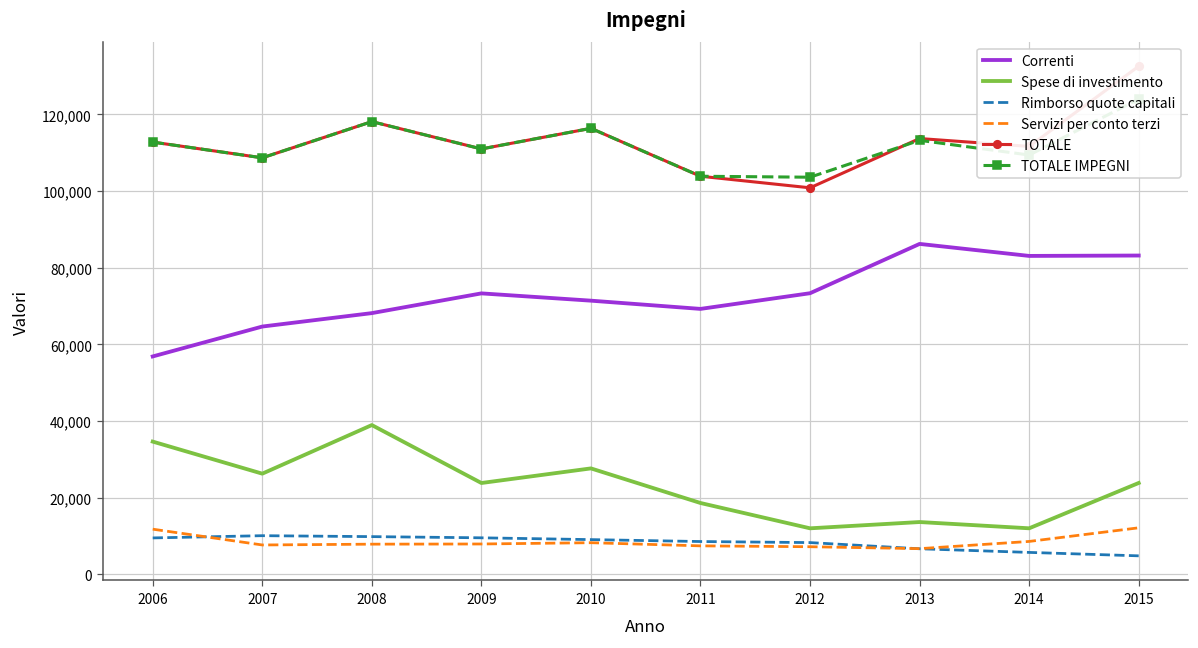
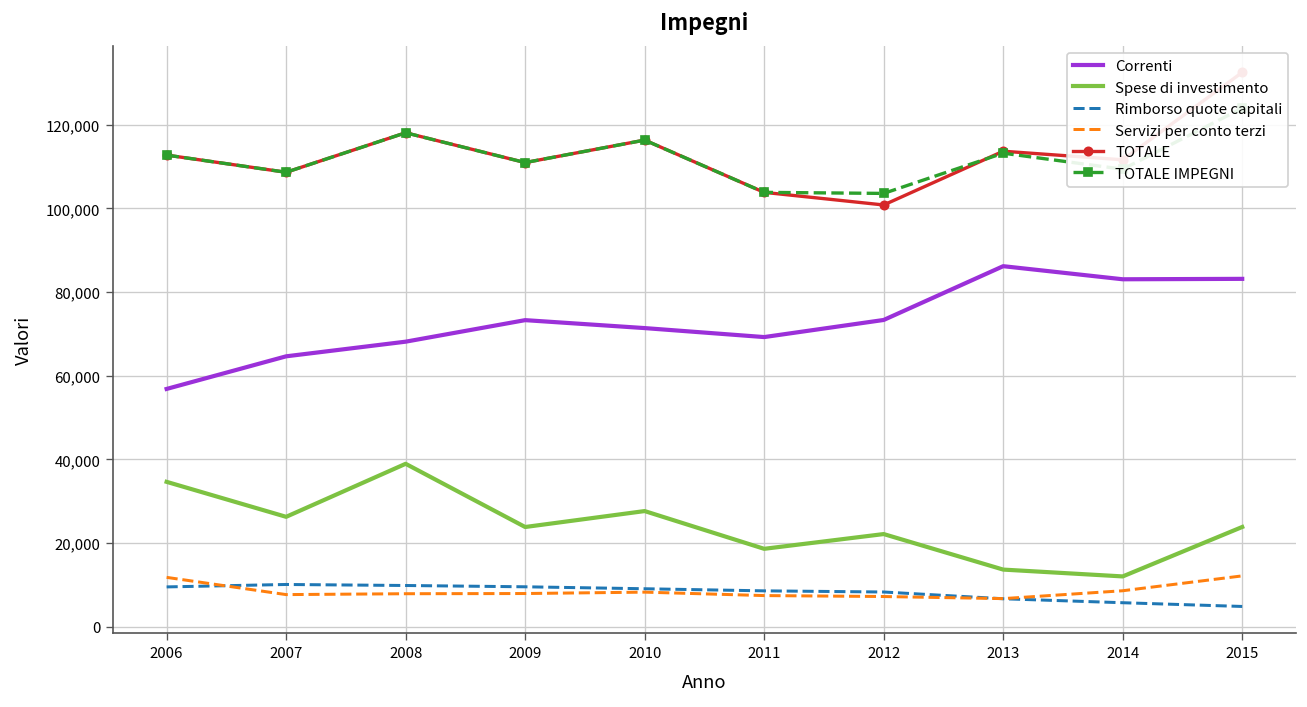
  {
    "Correnti": {
      "2006": "57,000",
      "2007": "65,000",
      "2008": "68,000",
      "2009": "73,000",
      "2010": "71,000",
      "2011": "69,000",
      "2012": "73,000",
      "2013": "86,000",
      "2014": "83,000",
      "2015": "83,000"
    },
    "Spese di investimento": {
      "2006": "35,000",
      "2007": "26,000",
      "2008": "39,000",
      "2009": "24,000",
      "2010": "28,000",
      "2011": "19,000",
-     "2012": "12,000",
+     "2012": "22,000",
      "2013": "14,000",
      "2014": "12,000",
      "2015": "24,000"
    },
    "Rimborso quote capitali": {
      "2006": "10,000",
      "2007": "10,000",
      "2008": "10,000",
      "2009": "10,000",
      "2010": "9,000",
      "2011": "9,000",
      "2012": "8,000",
      "2014": "6,000",
      "2015": "5,000"
    },
    "Servizi per conto terzi": {
      "2006": "12,000",
      "2007": "8,000",
      "2008": "8,000",
      "2009": "8,000",
      "2010": "8,000",
      "2011": "7,000",
      "2012": "7,000",
      "2014": "9,000",
      "2015": "12,000"
    },
    "TOTALE": {
      "2012": "101,000"
    },
    "TOTALE IMPEGNI": {
      "2012": "104,000"
    }
  }
